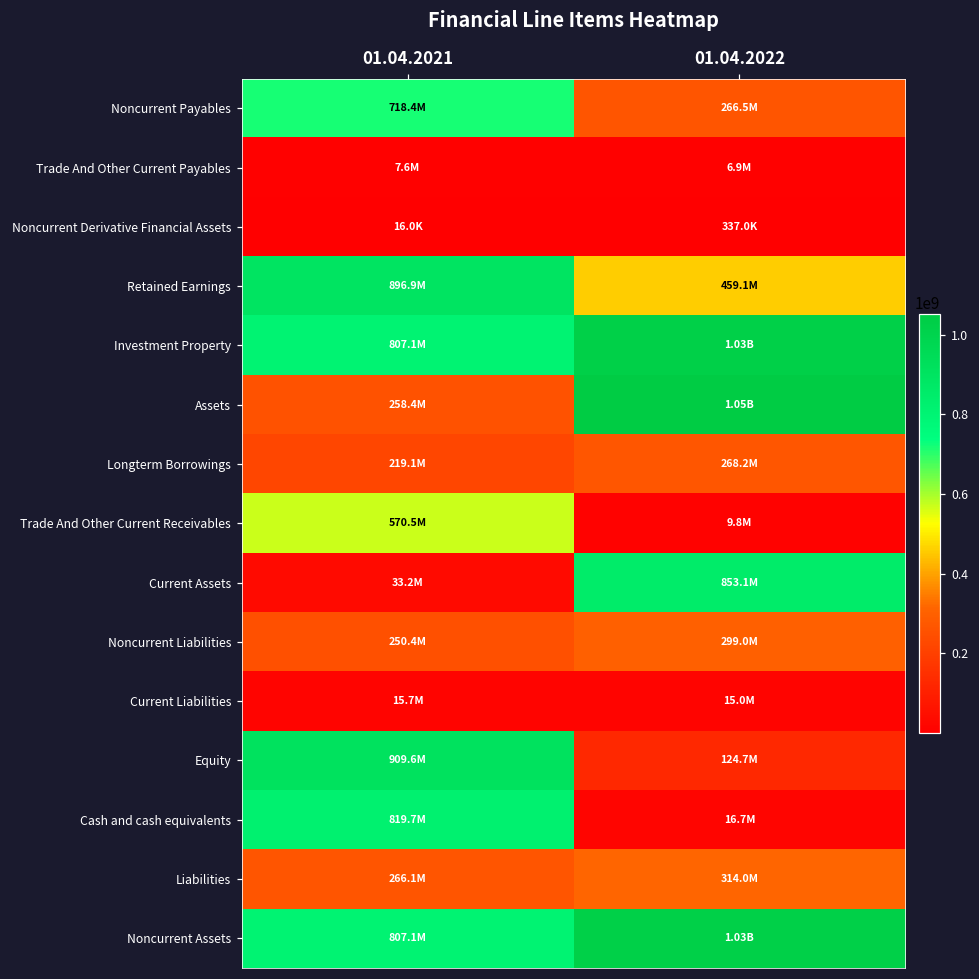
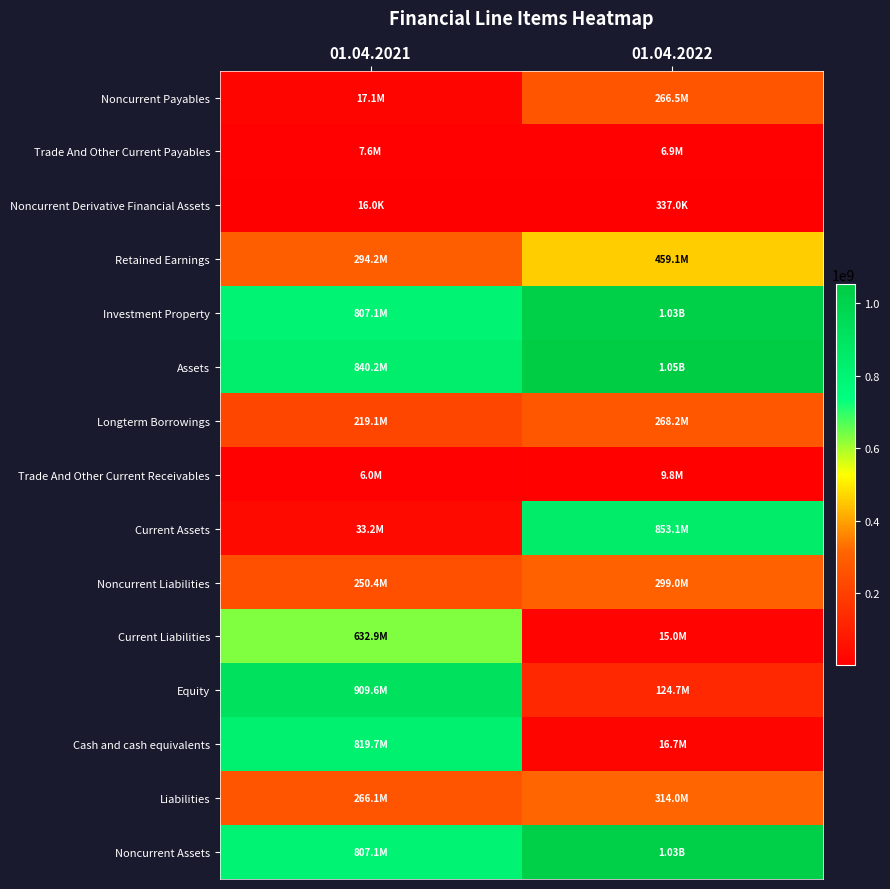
  {
    "Noncurrent Payables": {
-     "01.04.2021": "718.4M",
+     "01.04.2021": "17.1M",
      "01.04.2022": "266.5M"
    },
    "Trade And Other Current Payables": {
      "01.04.2021": "7.6M",
      "01.04.2022": "6.9M"
    },
    "Noncurrent Derivative Financial Assets": {
      "01.04.2021": "16.0K",
      "01.04.2022": "337.0K"
    },
    "Retained Earnings": {
-     "01.04.2021": "896.9M",
+     "01.04.2021": "294.2M",
      "01.04.2022": "459.1M"
    },
    "Investment Property": {
      "01.04.2021": "807.1M",
      "01.04.2022": "1.03B"
    },
    "Assets": {
-     "01.04.2021": "258.4M",
+     "01.04.2021": "840.2M",
      "01.04.2022": "1.05B"
    },
    "Longterm Borrowings": {
      "01.04.2021": "219.1M",
      "01.04.2022": "268.2M"
    },
    "Trade And Other Current Receivables": {
-     "01.04.2021": "570.5M",
+     "01.04.2021": "6.0M",
      "01.04.2022": "9.8M"
    },
    "Current Assets": {
      "01.04.2021": "33.2M",
      "01.04.2022": "853.1M"
    },
    "Noncurrent Liabilities": {
      "01.04.2021": "250.4M",
      "01.04.2022": "299.0M"
    },
    "Current Liabilities": {
-     "01.04.2021": "15.7M",
+     "01.04.2021": "632.9M",
      "01.04.2022": "15.0M"
    },
    "Equity": {
      "01.04.2021": "909.6M",
      "01.04.2022": "124.7M"
    },
    "Cash and cash equivalents": {
      "01.04.2021": "819.7M",
      "01.04.2022": "16.7M"
    },
    "Liabilities": {
      "01.04.2021": "266.1M",
      "01.04.2022": "314.0M"
    },
    "Noncurrent Assets": {
      "01.04.2021": "807.1M",
      "01.04.2022": "1.03B"
    }
  }
